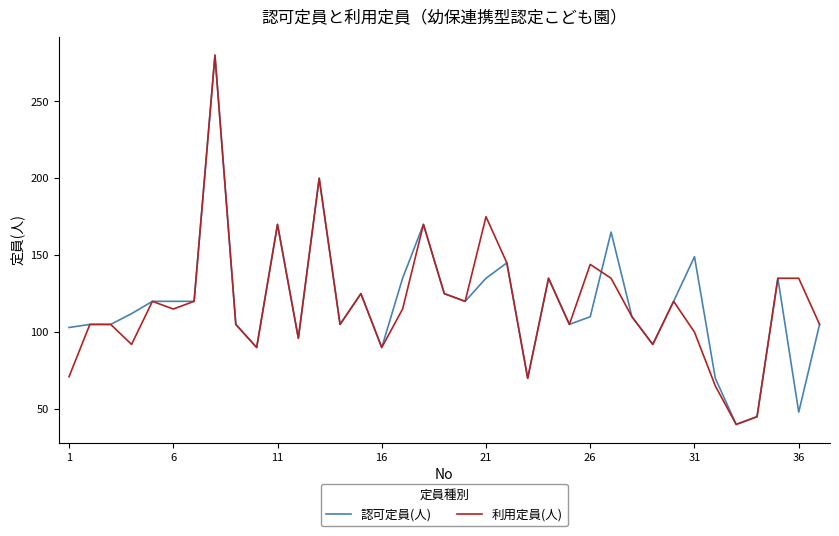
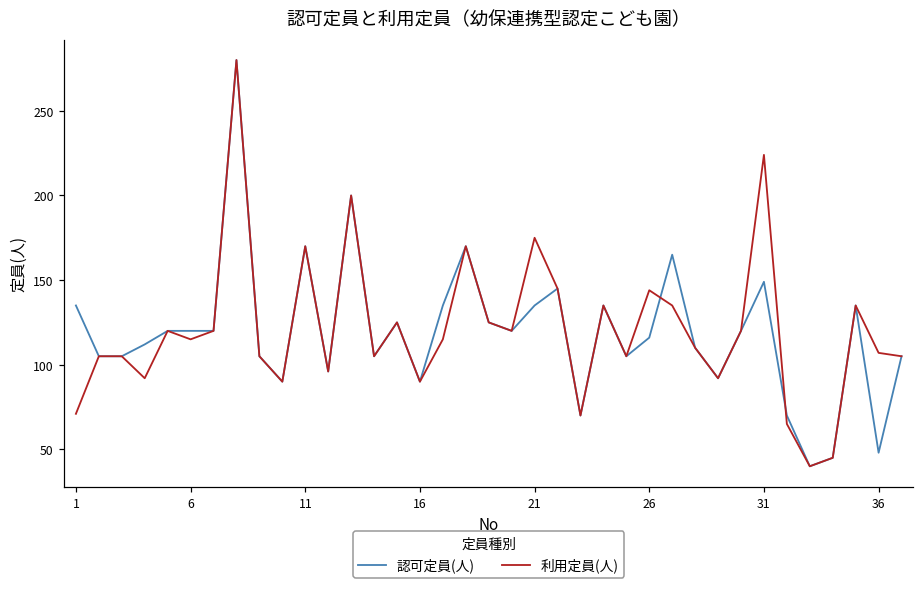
  {
    "認可定員(人)": {
-     "1": 103,
+     "1": 135,
      "6": 120,
      "21": 135,
-     "26": 110,
+     "26": 116,
      "31": 149,
      "36": 48
    },
    "利用定員(人)": {
      "1": 71,
      "6": 115,
      "21": 175,
      "26": 144,
-     "31": 100,
-     "36": 135
+     "31": 224,
+     "36": 107
    }
  }
